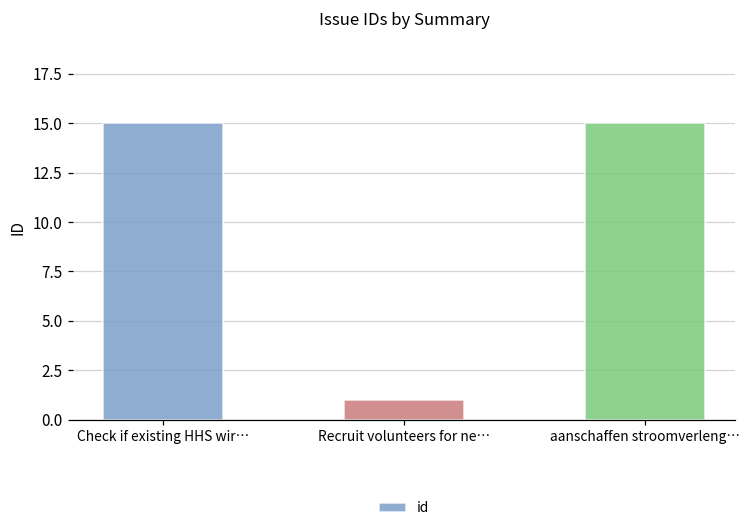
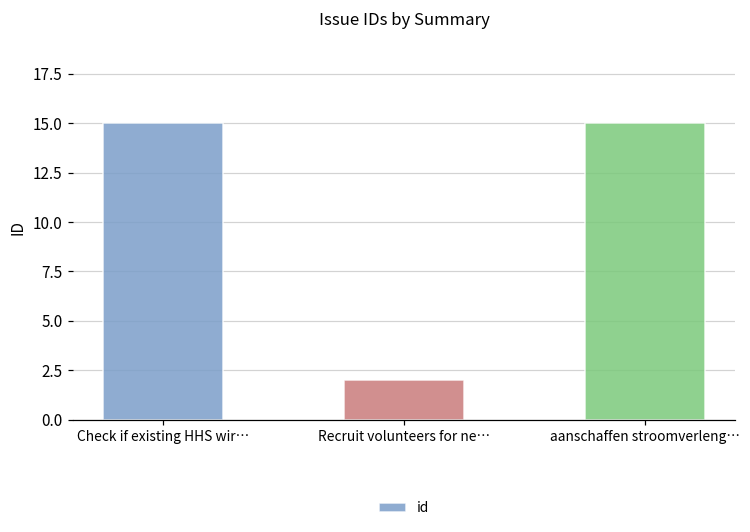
  {
    "Check if existing HHS wir…": 15,
-   "Recruit volunteers for ne…": 1,
+   "Recruit volunteers for ne…": 2,
    "aanschaffen stroomverleng…": 15
  }
